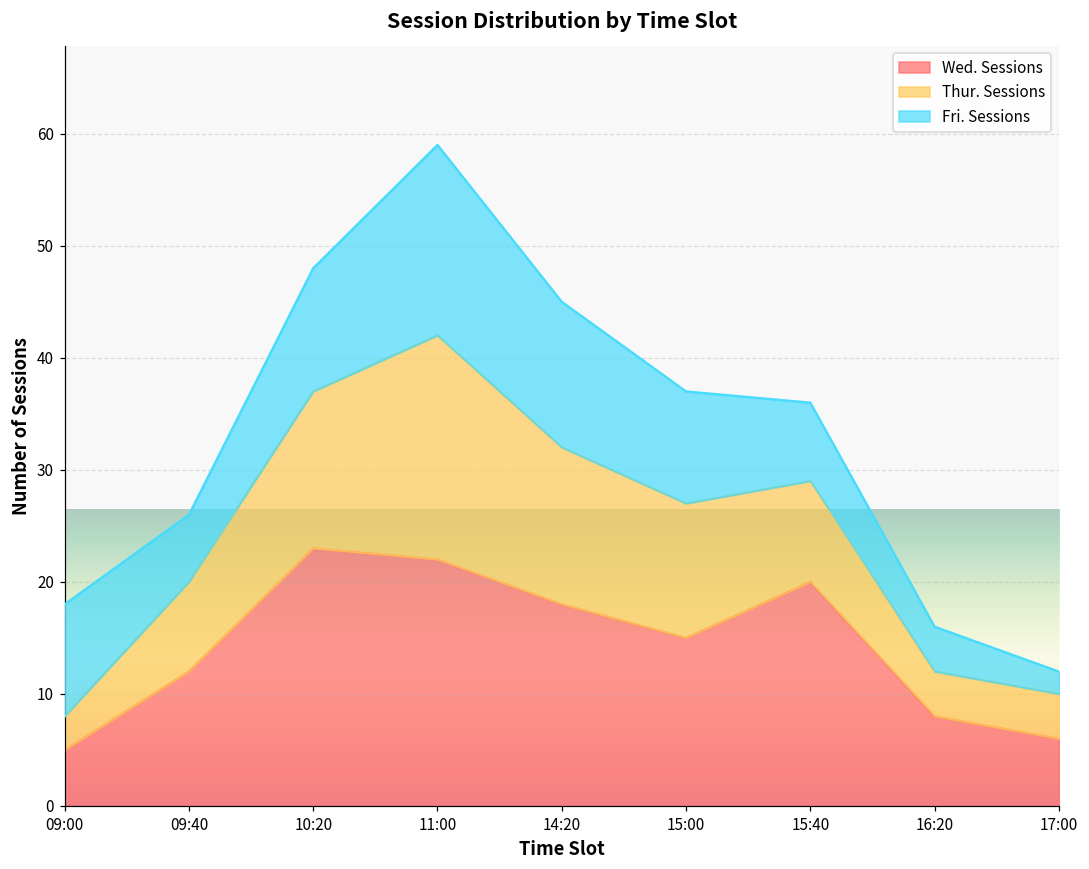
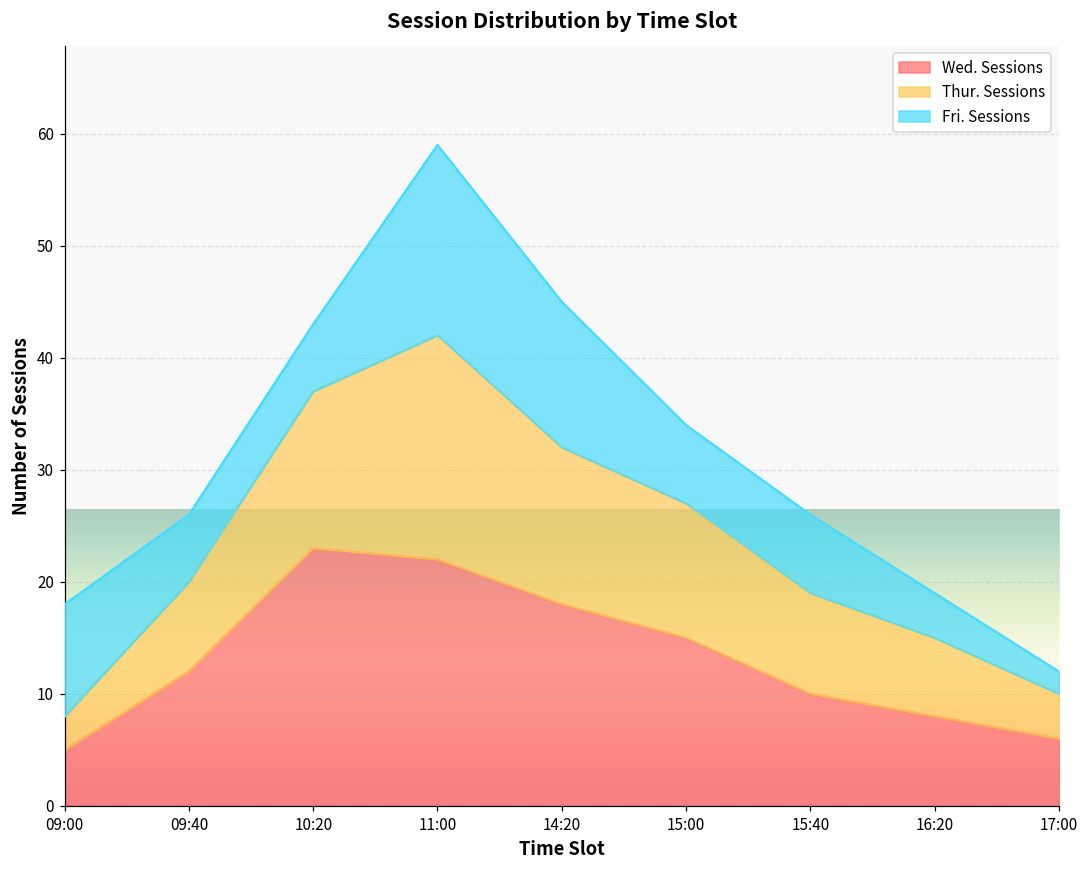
  {
    "Wed. Sessions": {
      "09:00": 5,
      "09:40": 12,
      "10:20": 23,
      "11:00": 22,
      "14:20": 18,
      "15:00": 15,
-     "15:40": 20,
+     "15:40": 10,
      "16:20": 8,
      "17:00": 6
    },
    "Thur. Sessions": {
      "09:00": 3,
      "09:40": 8,
      "10:20": 14,
      "11:00": 20,
      "14:20": 14,
      "15:00": 12,
      "15:40": 9,
-     "16:20": 4,
+     "16:20": 7,
      "17:00": 4
    },
    "Fri. Sessions": {
      "09:00": 10,
      "09:40": 6,
-     "10:20": 11,
+     "10:20": 6,
      "11:00": 17,
      "14:20": 13,
-     "15:00": 10,
+     "15:00": 7,
      "15:40": 7,
      "16:20": 4,
      "17:00": 2
    }
  }
